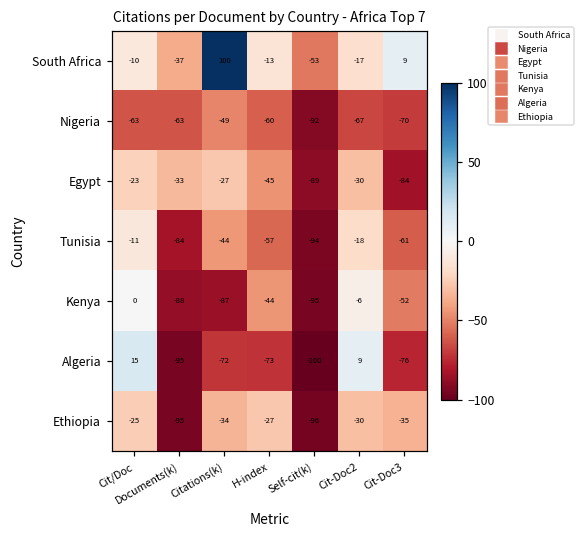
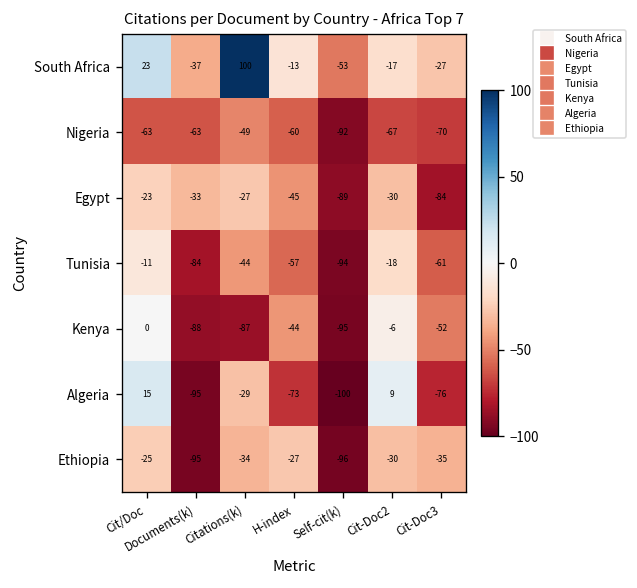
  {
    "South Africa": {
-     "Cit/Doc": -10,
+     "Cit/Doc": 23,
      "Documents(k)": -37,
      "Citations(k)": 100,
      "H-index": -13,
      "Self-cit(k)": -53,
      "Cit-Doc2": -17,
-     "Cit-Doc3": 9
+     "Cit-Doc3": -27
    },
    "Nigeria": {
      "Cit/Doc": -63,
      "Documents(k)": -63,
      "Citations(k)": -49,
      "H-index": -60,
      "Self-cit(k)": -92,
      "Cit-Doc2": -67,
      "Cit-Doc3": -70
    },
    "Egypt": {
      "Cit/Doc": -23,
      "Documents(k)": -33,
      "Citations(k)": -27,
      "H-index": -45,
      "Self-cit(k)": -89,
      "Cit-Doc2": -30,
      "Cit-Doc3": -84
    },
    "Tunisia": {
      "Cit/Doc": -11,
      "Documents(k)": -84,
      "Citations(k)": -44,
      "H-index": -57,
      "Self-cit(k)": -94,
      "Cit-Doc2": -18,
      "Cit-Doc3": -61
    },
    "Kenya": {
      "Cit/Doc": 0,
      "Documents(k)": -88,
      "Citations(k)": -87,
      "H-index": -44,
      "Self-cit(k)": -95,
      "Cit-Doc2": -6,
      "Cit-Doc3": -52
    },
    "Algeria": {
      "Cit/Doc": 15,
      "Documents(k)": -95,
-     "Citations(k)": -72,
+     "Citations(k)": -29,
      "H-index": -73,
      "Self-cit(k)": -100,
      "Cit-Doc2": 9,
      "Cit-Doc3": -76
    },
    "Ethiopia": {
      "Cit/Doc": -25,
      "Documents(k)": -95,
      "Citations(k)": -34,
      "H-index": -27,
      "Self-cit(k)": -96,
      "Cit-Doc2": -30,
      "Cit-Doc3": -35
    }
  }
